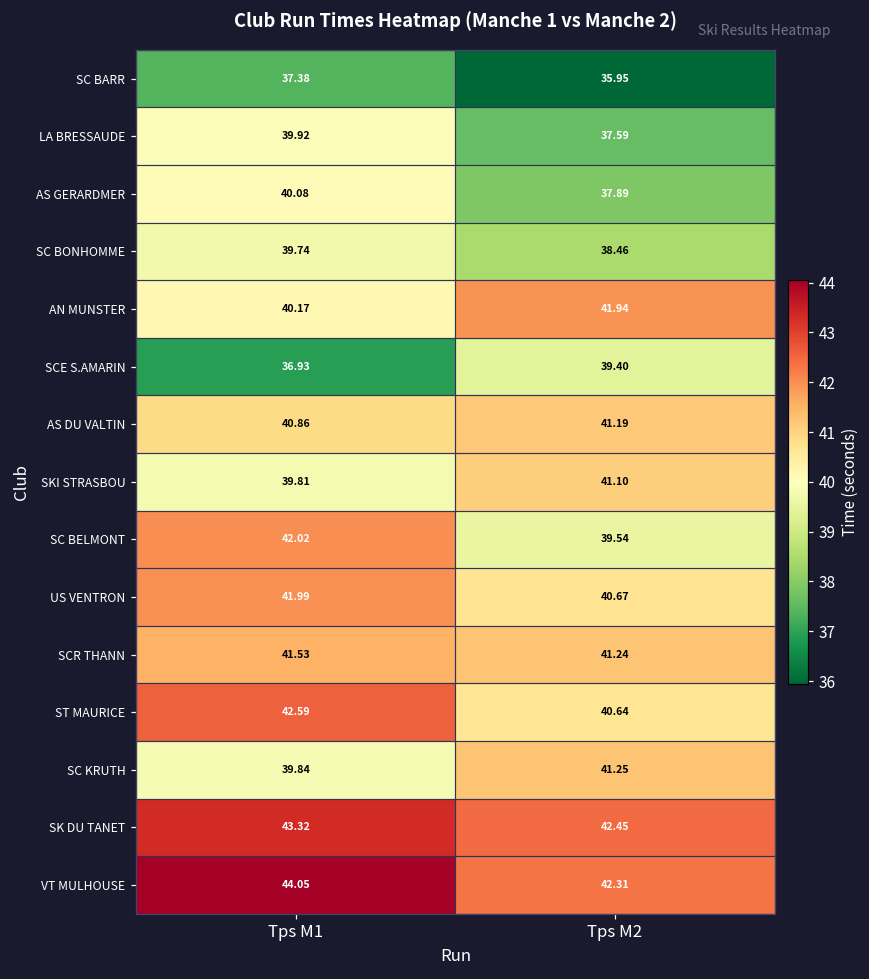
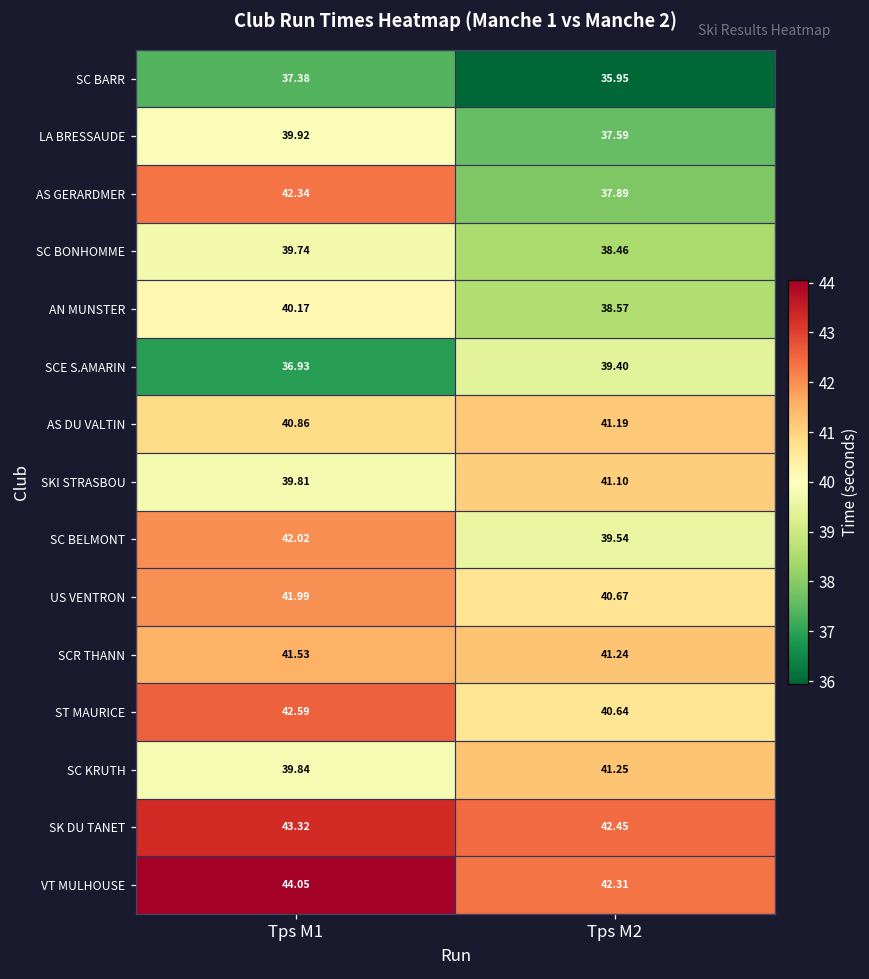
  {
    "SC BARR": {
      "Tps M1": 37.38,
      "Tps M2": 35.95
    },
    "LA BRESSAUDE": {
      "Tps M1": 39.92,
      "Tps M2": 37.59
    },
    "AS GERARDMER": {
-     "Tps M1": 40.08,
+     "Tps M1": 42.34,
      "Tps M2": 37.89
    },
    "SC BONHOMME": {
      "Tps M1": 39.74,
      "Tps M2": 38.46
    },
    "AN MUNSTER": {
      "Tps M1": 40.17,
-     "Tps M2": 41.94
+     "Tps M2": 38.57
    },
    "SCE S.AMARIN": {
      "Tps M1": 36.93,
      "Tps M2": 39.40
    },
    "AS DU VALTIN": {
      "Tps M1": 40.86,
      "Tps M2": 41.19
    },
    "SKI STRASBOU": {
      "Tps M1": 39.81,
      "Tps M2": 41.10
    },
    "SC BELMONT": {
      "Tps M1": 42.02,
      "Tps M2": 39.54
    },
    "US VENTRON": {
      "Tps M1": 41.99,
      "Tps M2": 40.67
    },
    "SCR THANN": {
      "Tps M1": 41.53,
      "Tps M2": 41.24
    },
    "ST MAURICE": {
      "Tps M1": 42.59,
      "Tps M2": 40.64
    },
    "SC KRUTH": {
      "Tps M1": 39.84,
      "Tps M2": 41.25
    },
    "SK DU TANET": {
      "Tps M1": 43.32,
      "Tps M2": 42.45
    },
    "VT MULHOUSE": {
      "Tps M1": 44.05,
      "Tps M2": 42.31
    }
  }
